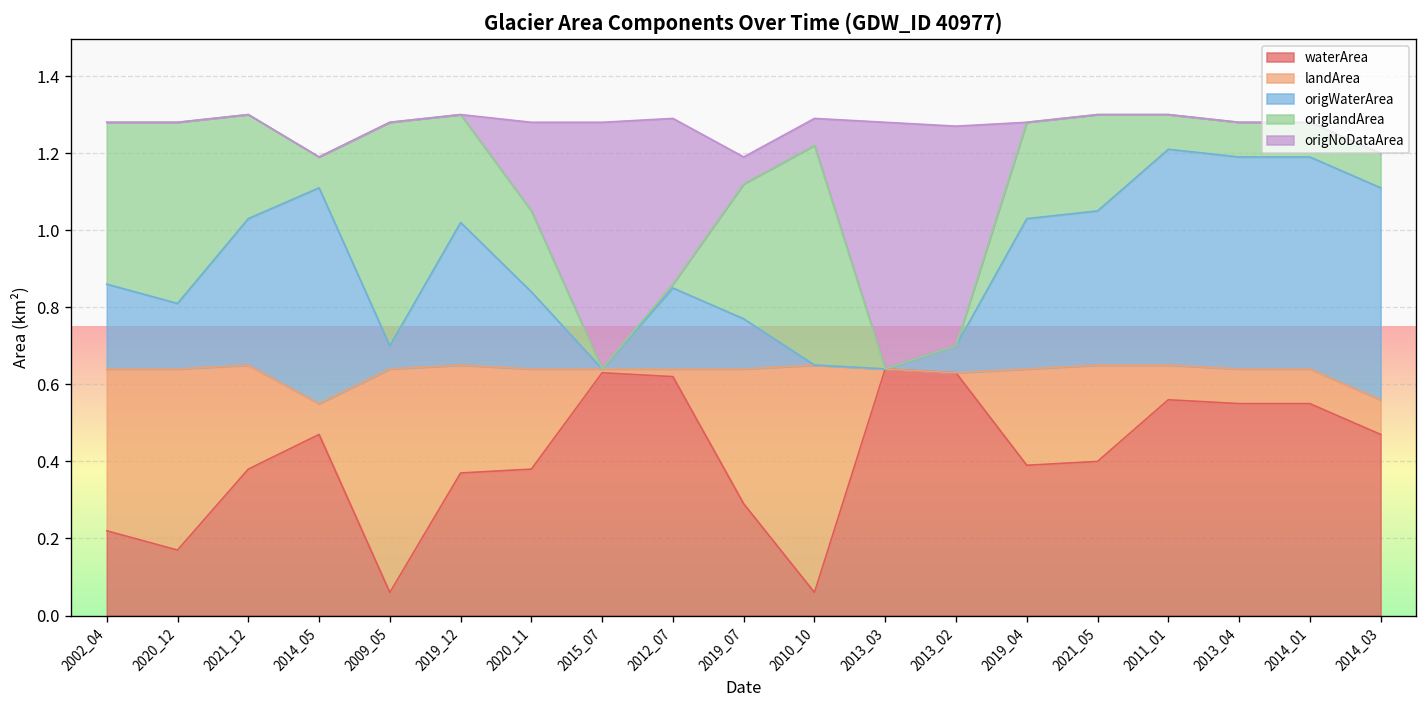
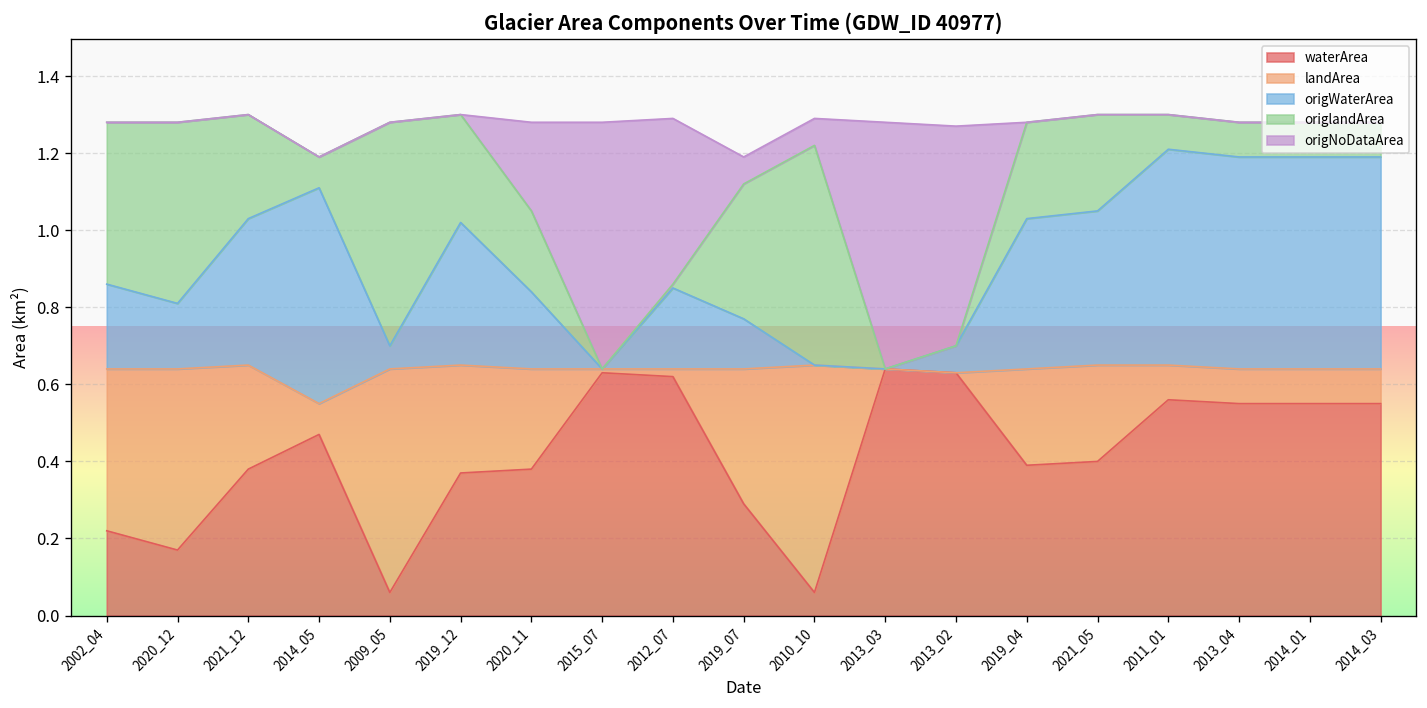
  {
    "waterArea": {
      "2002_04": 0.22,
      "2020_12": 0.17,
      "2021_12": 0.38,
      "2014_05": 0.47,
      "2009_05": 0.06,
      "2019_12": 0.37,
      "2020_11": 0.38,
      "2015_07": 0.63,
      "2012_07": 0.62,
      "2019_07": 0.29,
      "2010_10": 0.06,
      "2019_04": 0.39,
      "2021_05": 0.40,
      "2011_01": 0.56,
      "2013_04": 0.55,
      "2014_01": 0.55,
-     "2014_03": 0.47
+     "2014_03": 0.55
    },
    "landArea": {
      "2002_04": 0.42,
      "2020_12": 0.47,
      "2021_12": 0.27,
      "2014_05": 0.08,
      "2009_05": 0.58,
      "2019_12": 0.28,
      "2020_11": 0.26,
      "2012_07": 0.02,
      "2019_07": 0.35,
      "2019_04": 0.25,
      "2021_05": 0.25,
      "2011_01": 0.09,
      "2013_04": 0.09,
      "2014_01": 0.09,
      "2014_03": 0.09
    },
    "origWaterArea": {
      "2002_04": 0.22,
      "2020_12": 0.17,
      "2021_12": 0.38,
      "2014_05": 0.56,
      "2009_05": 0.06,
      "2019_12": 0.37,
      "2020_11": 0.20,
      "2012_07": 0.21,
      "2019_07": 0.13,
      "2019_04": 0.39,
      "2021_05": 0.40,
      "2011_01": 0.56,
      "2013_04": 0.55,
      "2014_01": 0.55,
      "2014_03": 0.55
    },
    "origlandArea": {
      "2020_11": 0.21,
      "2012_07": 0.01,
      "2019_07": 0.35,
      "2010_10": 0.57
    },
    "origNoDataArea": {
      "2020_11": 0.23,
      "2015_07": 0.64,
      "2012_07": 0.43,
      "2019_07": 0.07,
      "2010_10": 0.07,
      "2013_03": 0.64,
      "2013_02": 0.57
    }
  }
